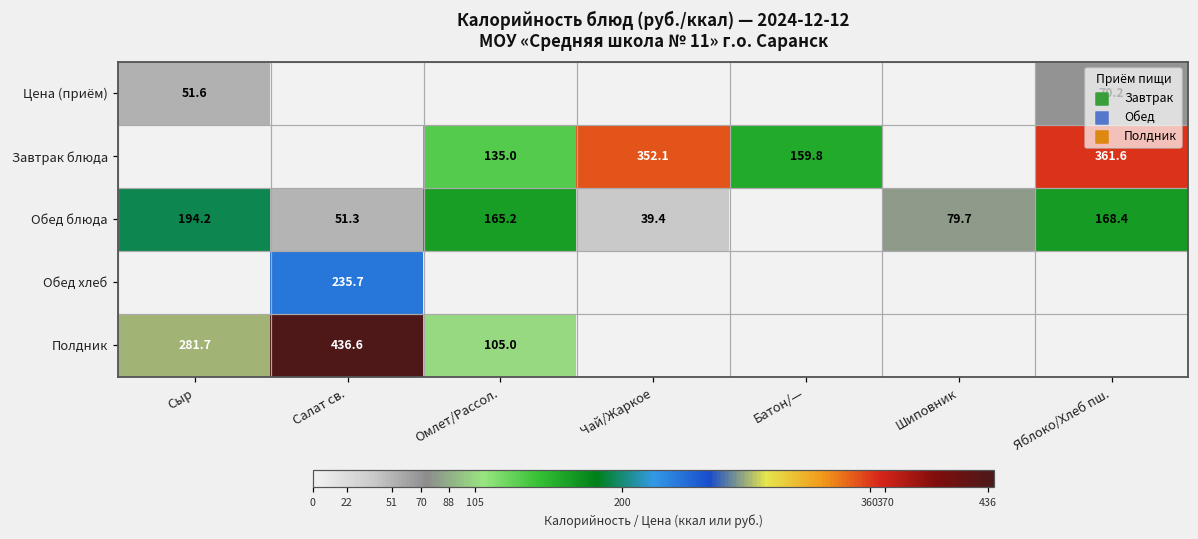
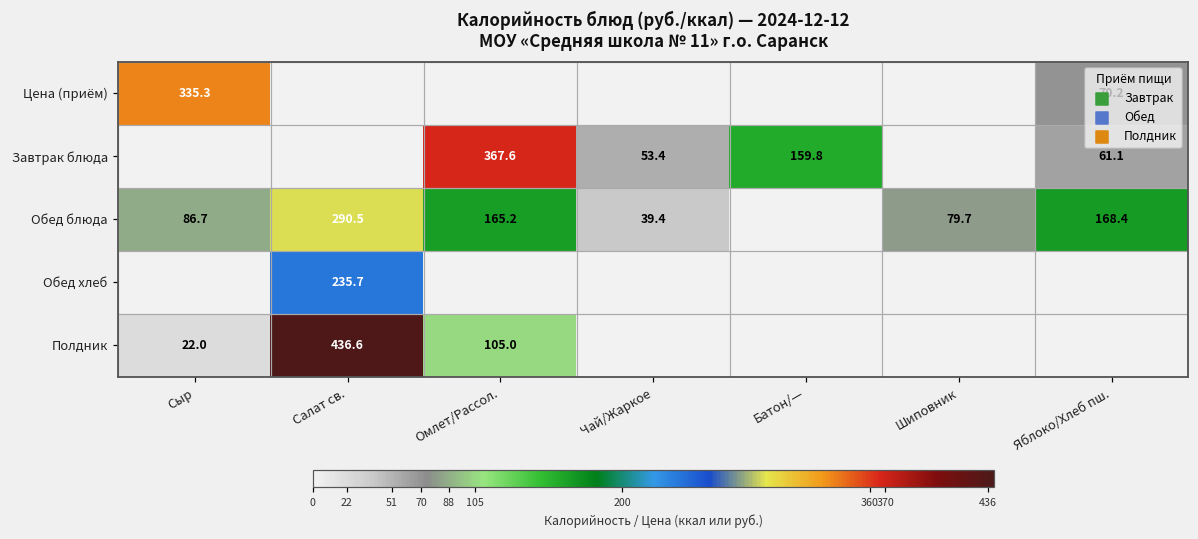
  {
    "Цена (приём)": {
-     "Сыр": 51.6
+     "Сыр": 335.3
    },
    "Завтрак блюда": {
-     "Омлет/Рассол.": 135.0,
-     "Чай/Жаркое": 352.1,
+     "Омлет/Рассол.": 367.6,
+     "Чай/Жаркое": 53.4,
      "Батон/—": 159.8,
-     "Яблоко/Хлеб пш.": 361.6
+     "Яблоко/Хлеб пш.": 61.1
    },
    "Обед блюда": {
-     "Сыр": 194.2,
-     "Салат св.": 51.3,
+     "Сыр": 86.7,
+     "Салат св.": 290.5,
      "Омлет/Рассол.": 165.2,
      "Чай/Жаркое": 39.4,
      "Шиповник": 79.7,
      "Яблоко/Хлеб пш.": 168.4
    },
    "Обед хлеб": {
      "Салат св.": 235.7
    },
    "Полдник": {
-     "Сыр": 281.7,
+     "Сыр": 22.0,
      "Салат св.": 436.6,
      "Омлет/Рассол.": 105.0
    }
  }
